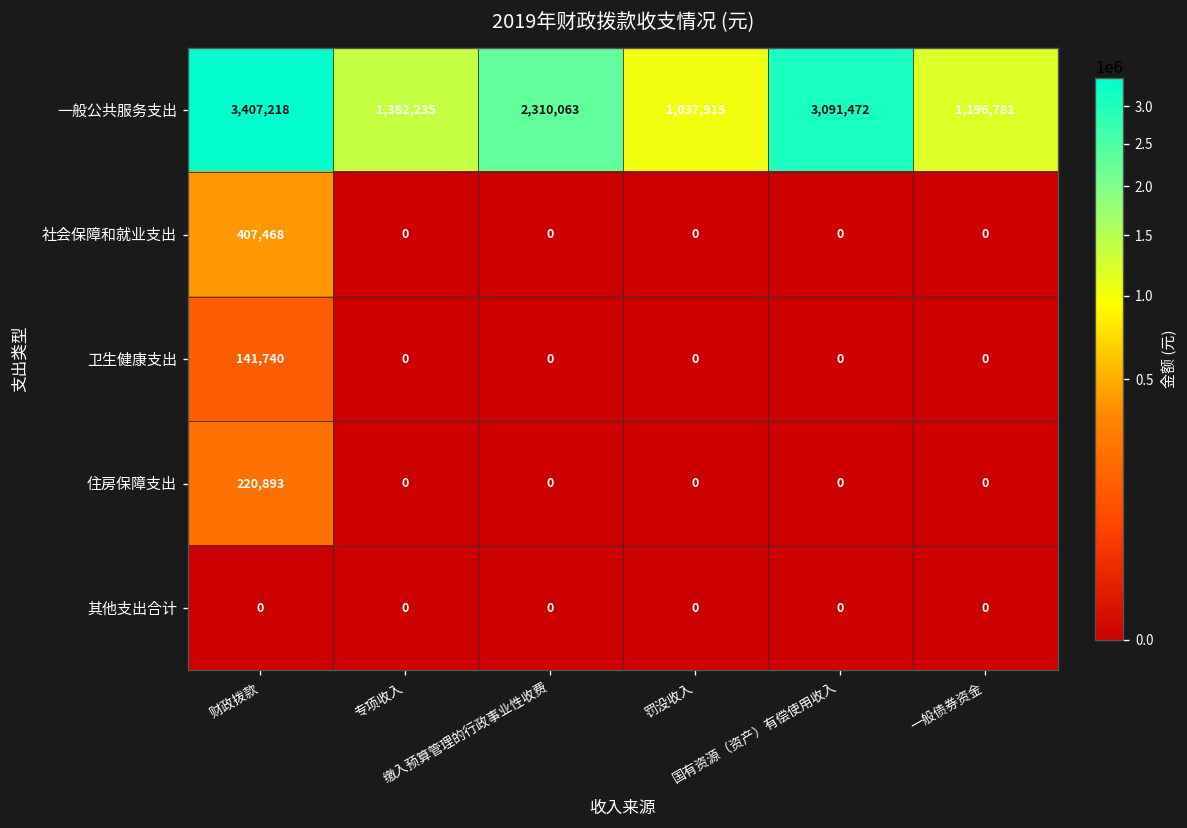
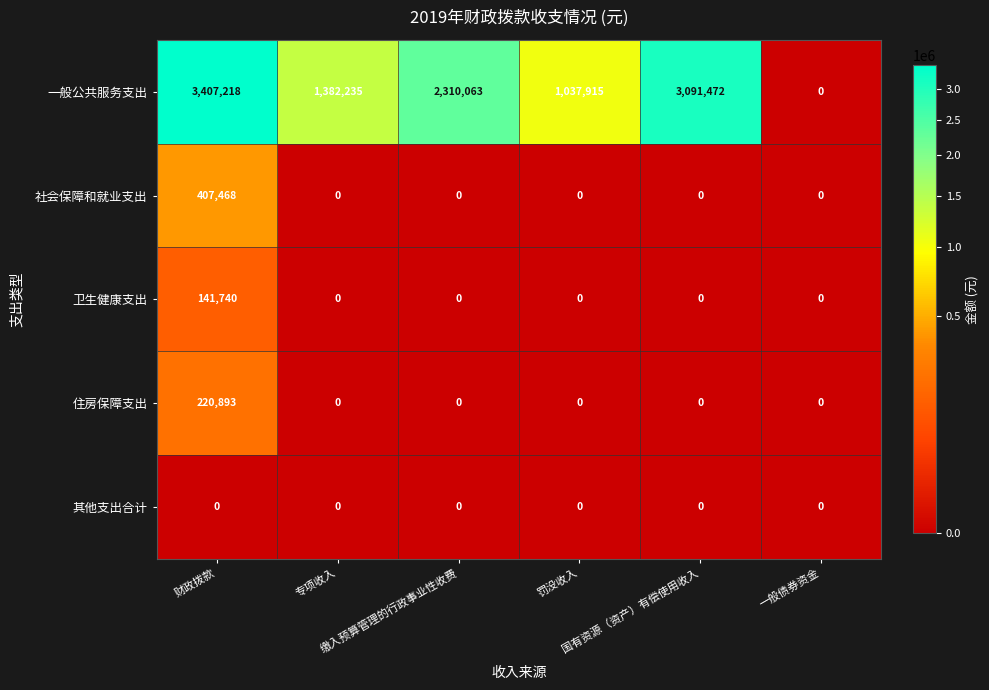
  {
    "一般公共服务支出": {
      "财政拨款": "3,407,218",
      "专项收入": "1,382,235",
      "缴入预算管理的行政事业性收费": "2,310,063",
      "罚没收入": "1,037,915",
      "国有资源（资产）有偿使用收入": "3,091,472",
-     "一般债券资金": "1,196,781"
+     "一般债券资金": "0"
    },
    "社会保障和就业支出": {
      "财政拨款": "407,468",
      "专项收入": "0",
      "缴入预算管理的行政事业性收费": "0",
      "罚没收入": "0",
      "国有资源（资产）有偿使用收入": "0",
      "一般债券资金": "0"
    },
    "卫生健康支出": {
      "财政拨款": "141,740",
      "专项收入": "0",
      "缴入预算管理的行政事业性收费": "0",
      "罚没收入": "0",
      "国有资源（资产）有偿使用收入": "0",
      "一般债券资金": "0"
    },
    "住房保障支出": {
      "财政拨款": "220,893",
      "专项收入": "0",
      "缴入预算管理的行政事业性收费": "0",
      "罚没收入": "0",
      "国有资源（资产）有偿使用收入": "0",
      "一般债券资金": "0"
    },
    "其他支出合计": {
      "财政拨款": "0",
      "专项收入": "0",
      "缴入预算管理的行政事业性收费": "0",
      "罚没收入": "0",
      "国有资源（资产）有偿使用收入": "0",
      "一般债券资金": "0"
    }
  }
